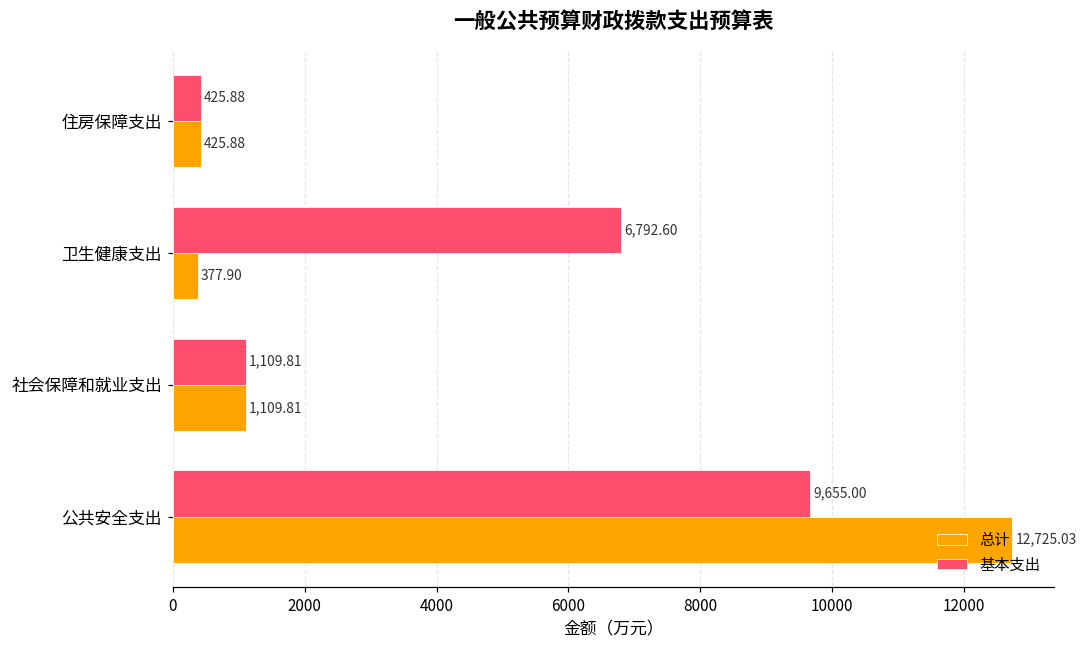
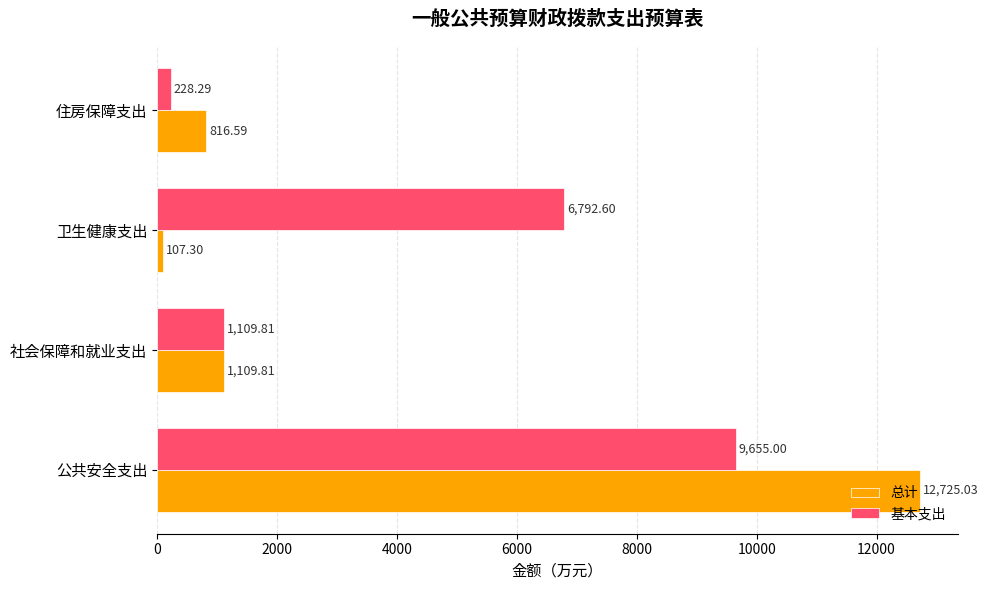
  {
    "总计": {
-     "住房保障支出": "425.88",
-     "卫生健康支出": "377.90",
+     "住房保障支出": "816.59",
+     "卫生健康支出": "107.30",
      "社会保障和就业支出": "1,109.81",
      "公共安全支出": "12,725.03"
    },
    "基本支出": {
-     "住房保障支出": "425.88",
+     "住房保障支出": "228.29",
      "卫生健康支出": "6,792.60",
      "社会保障和就业支出": "1,109.81",
      "公共安全支出": "9,655.00"
    }
  }
